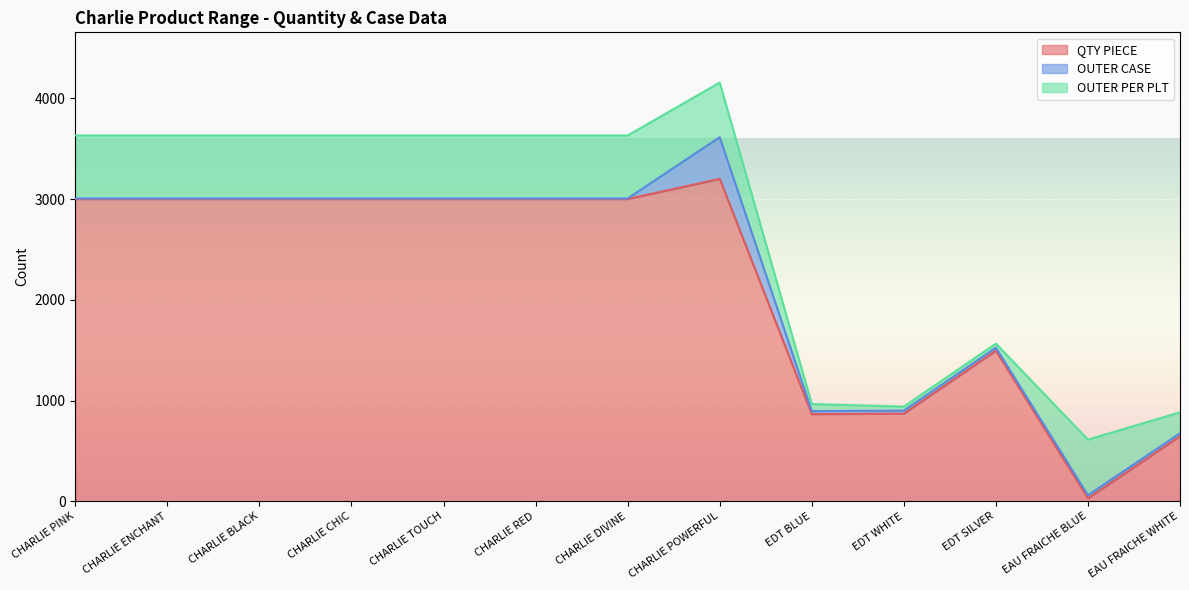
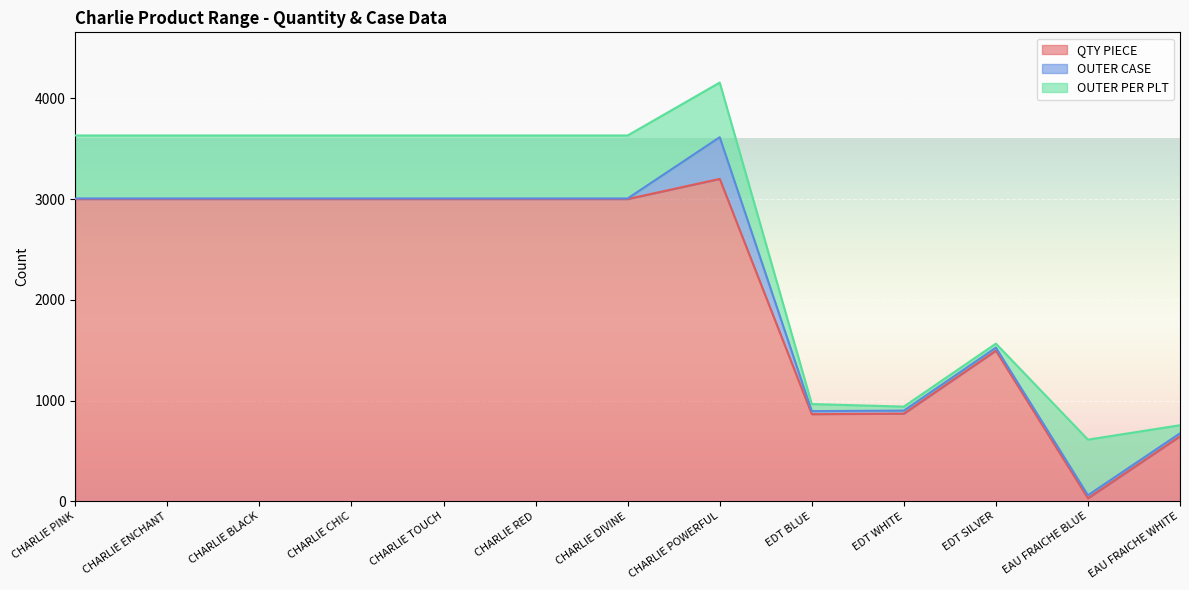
  {
    "QTY PIECE": {
      "CHARLIE POWERFUL": 3200,
      "EDT BLUE": 870,
      "EDT WHITE": 870,
      "EDT SILVER": 1500,
      "EAU FRAICHE BLUE": 30,
      "EAU FRAICHE WHITE": 650
    },
    "OUTER CASE": {
      "CHARLIE POWERFUL": 410,
      "EDT BLUE": 30,
      "EDT WHITE": 30,
      "EDT SILVER": 30,
      "EAU FRAICHE BLUE": 30,
      "EAU FRAICHE WHITE": 30
    },
    "OUTER PER PLT": {
      "CHARLIE PINK": 630,
      "CHARLIE ENCHANT": 630,
      "CHARLIE BLACK": 630,
      "CHARLIE CHIC": 630,
      "CHARLIE TOUCH": 630,
      "CHARLIE RED": 630,
      "CHARLIE DIVINE": 630,
      "CHARLIE POWERFUL": 540,
      "EDT BLUE": 70,
      "EDT WHITE": 40,
      "EDT SILVER": 40,
      "EAU FRAICHE BLUE": 550,
-     "EAU FRAICHE WHITE": 210
+     "EAU FRAICHE WHITE": 80
    }
  }
